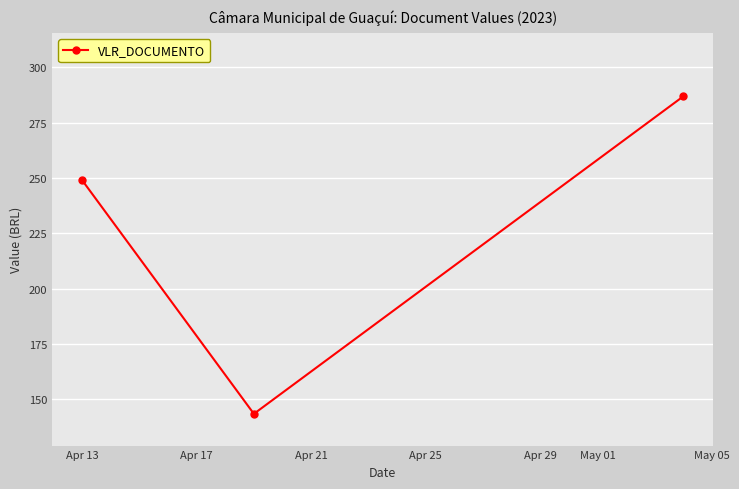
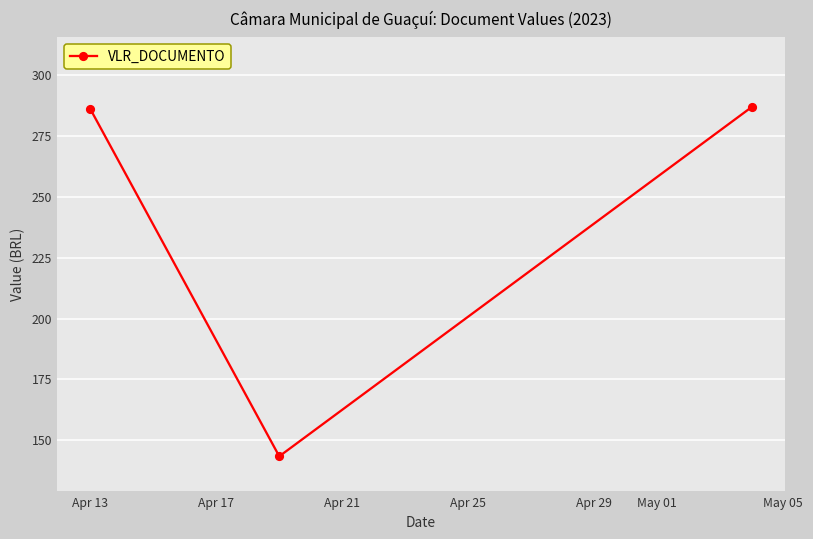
  {
-   "Apr 13": 249
+   "Apr 13": 286
  }
